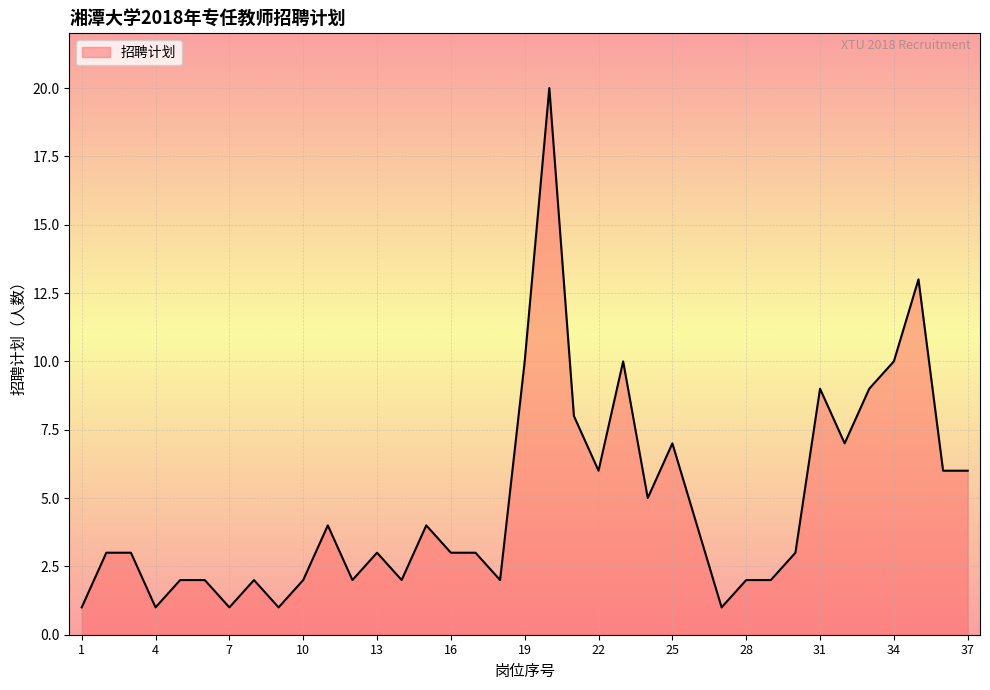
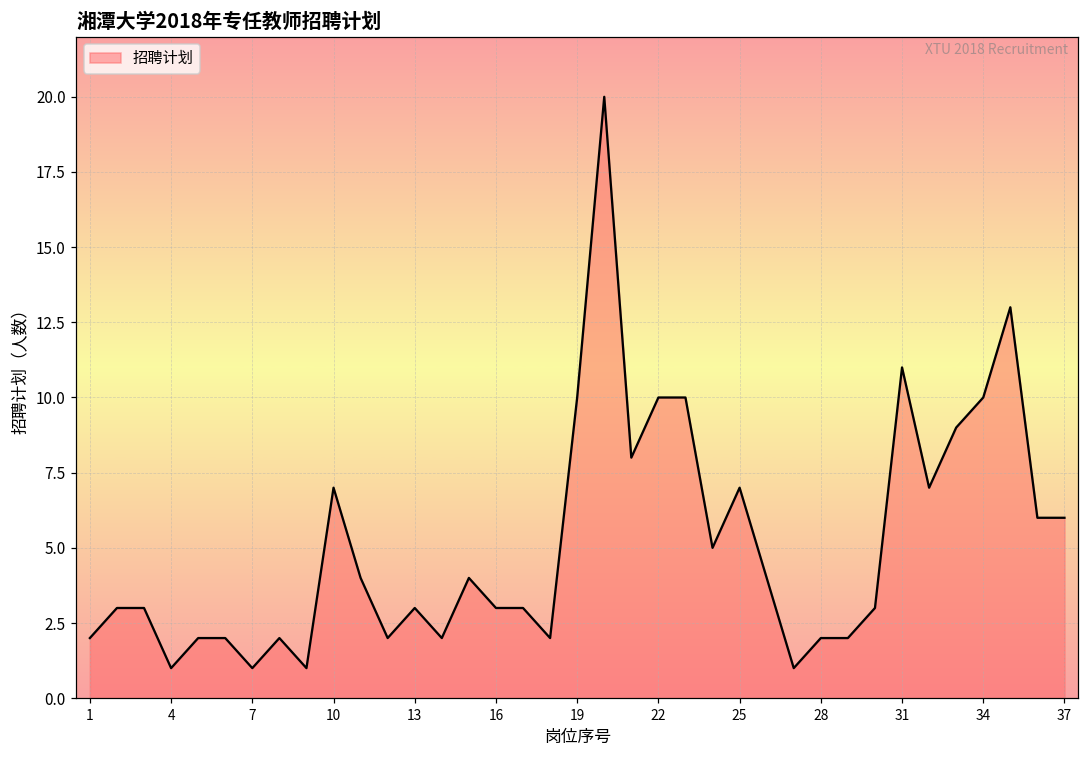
  {
-   "1": 1,
+   "1": 2,
    "4": 1,
    "7": 1,
-   "10": 2,
+   "10": 7,
    "13": 3,
    "16": 3,
    "19": 10,
-   "22": 6,
+   "22": 10,
    "25": 7,
    "28": 2,
-   "31": 9,
+   "31": 11,
    "34": 10,
    "37": 6
  }
